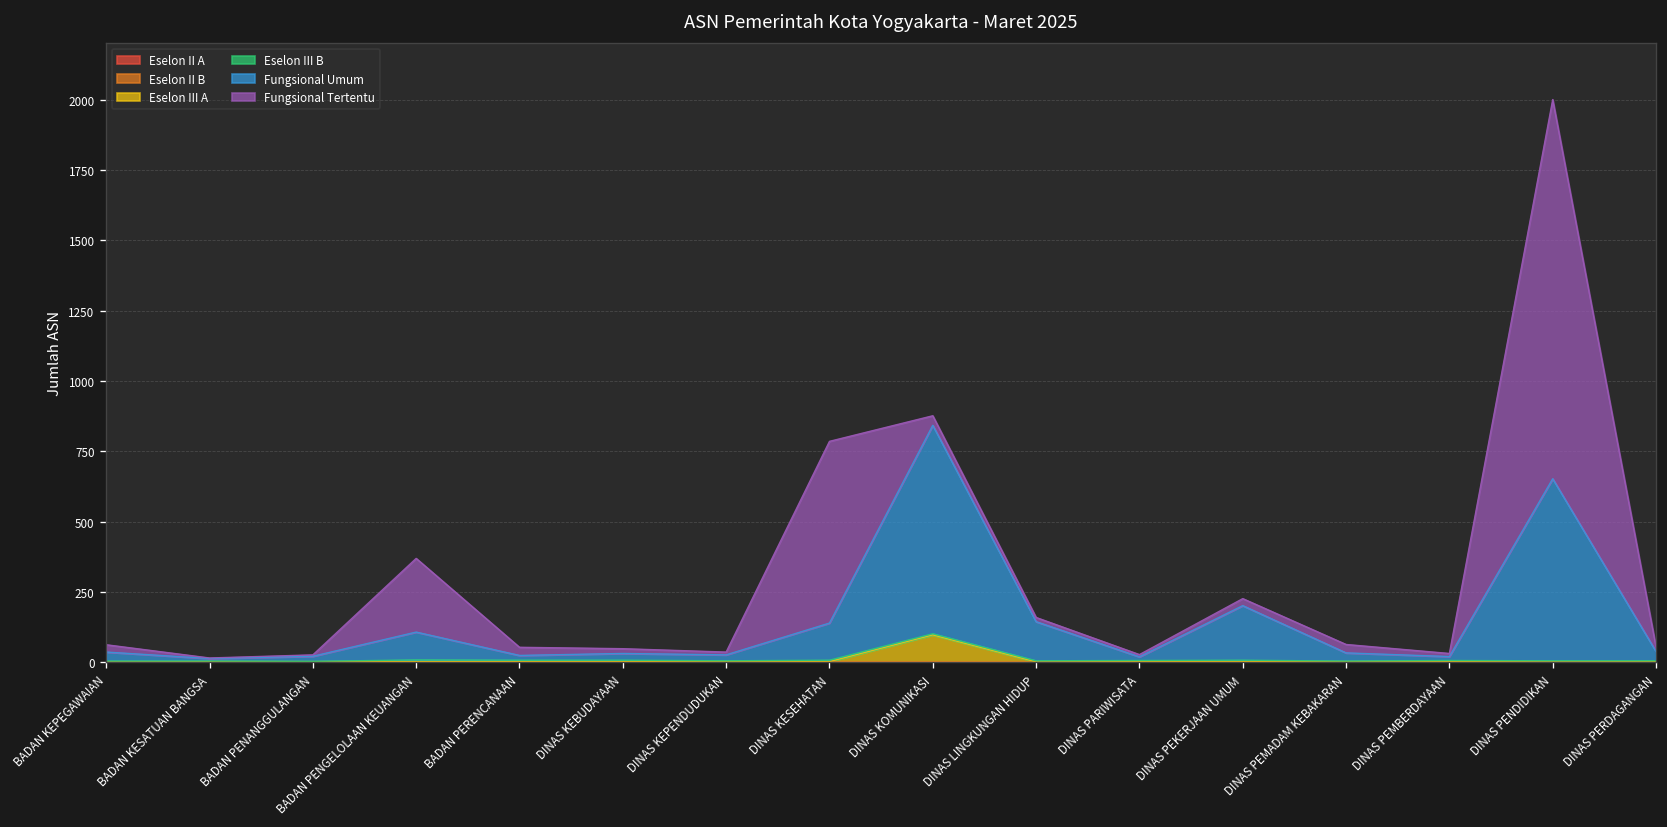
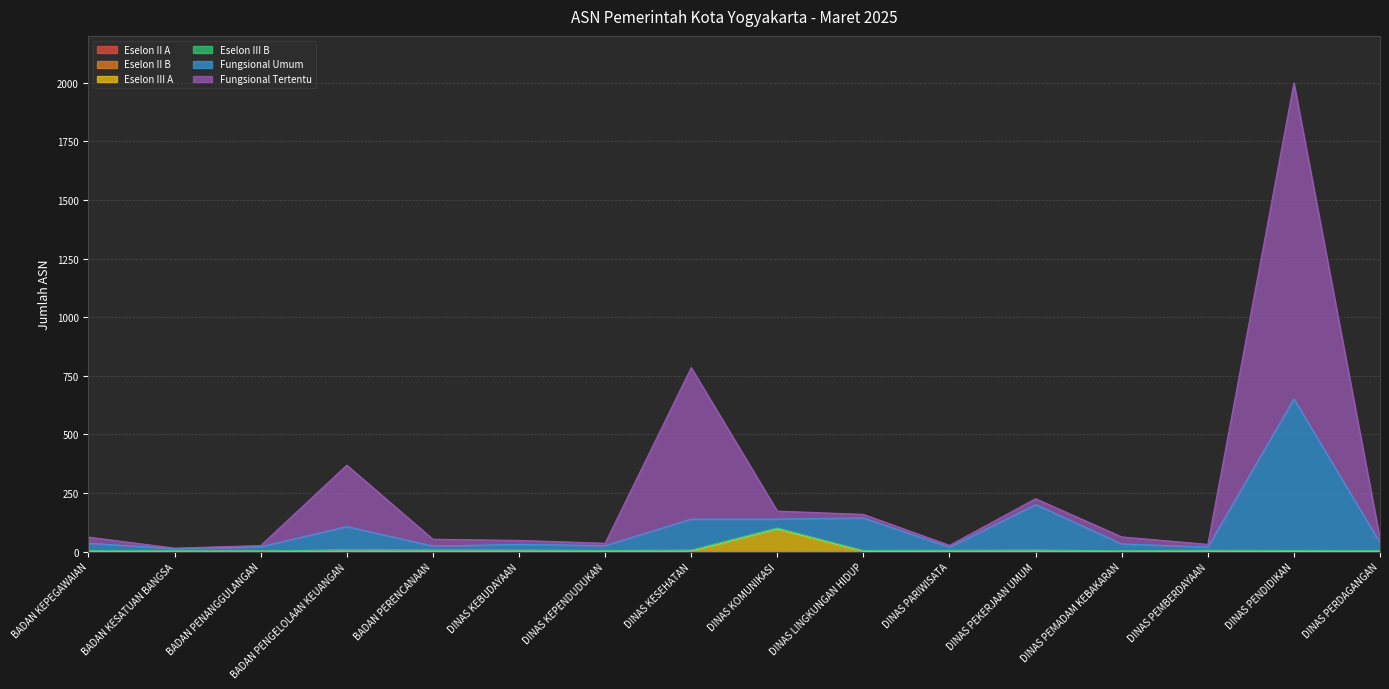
  {
    "Fungsional Umum": {
      "BADAN KEPEGAWAIAN": 30,
      "BADAN PENGELOLAAN KEUANGAN": 100,
      "BADAN PERENCANAAN": 20,
      "DINAS KEBUDAYAAN": 20,
      "DINAS KESEHATAN": 130,
-     "DINAS KOMUNIKASI": 740,
+     "DINAS KOMUNIKASI": 40,
      "DINAS LINGKUNGAN HIDUP": 140,
      "DINAS PEKERJAAN UMUM": 190,
      "DINAS PEMADAM KEBAKARAN": 30,
      "DINAS PENDIDIKAN": 650,
      "DINAS PERDAGANGAN": 30
    },
    "Fungsional Tertentu": {
      "BADAN KEPEGAWAIAN": 30,
      "BADAN PENGELOLAAN KEUANGAN": 260,
      "BADAN PERENCANAAN": 30,
      "DINAS KEBUDAYAAN": 20,
      "DINAS KESEHATAN": 650,
      "DINAS KOMUNIKASI": 30,
      "DINAS LINGKUNGAN HIDUP": 20,
      "DINAS PEKERJAAN UMUM": 30,
      "DINAS PEMADAM KEBAKARAN": 30,
      "DINAS PENDIDIKAN": 1350,
      "DINAS PERDAGANGAN": 20
    }
  }
